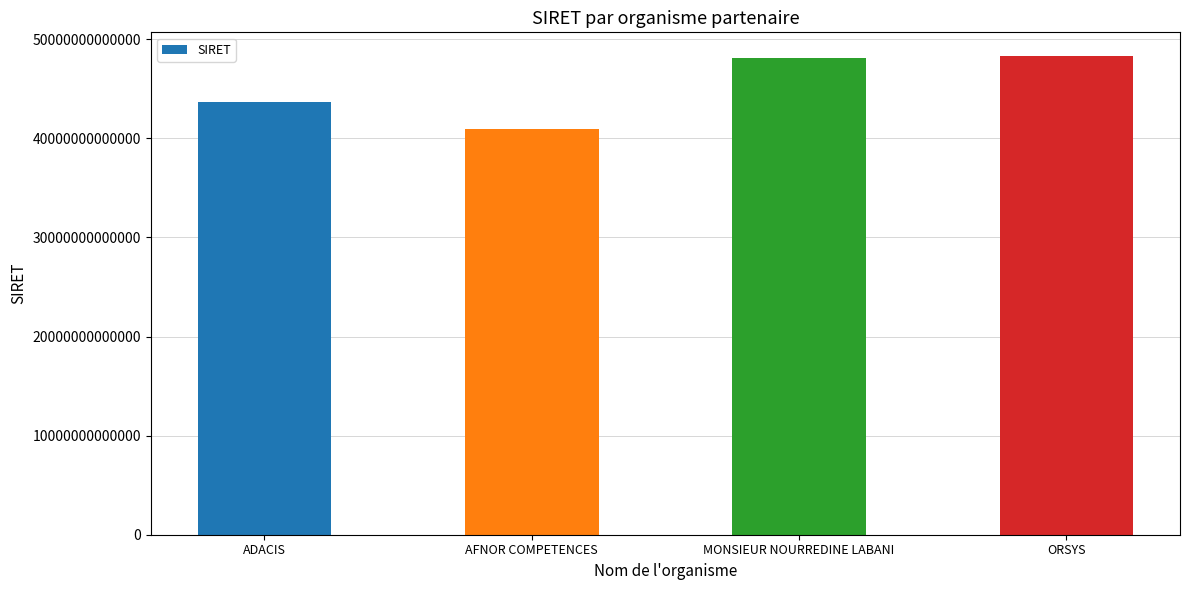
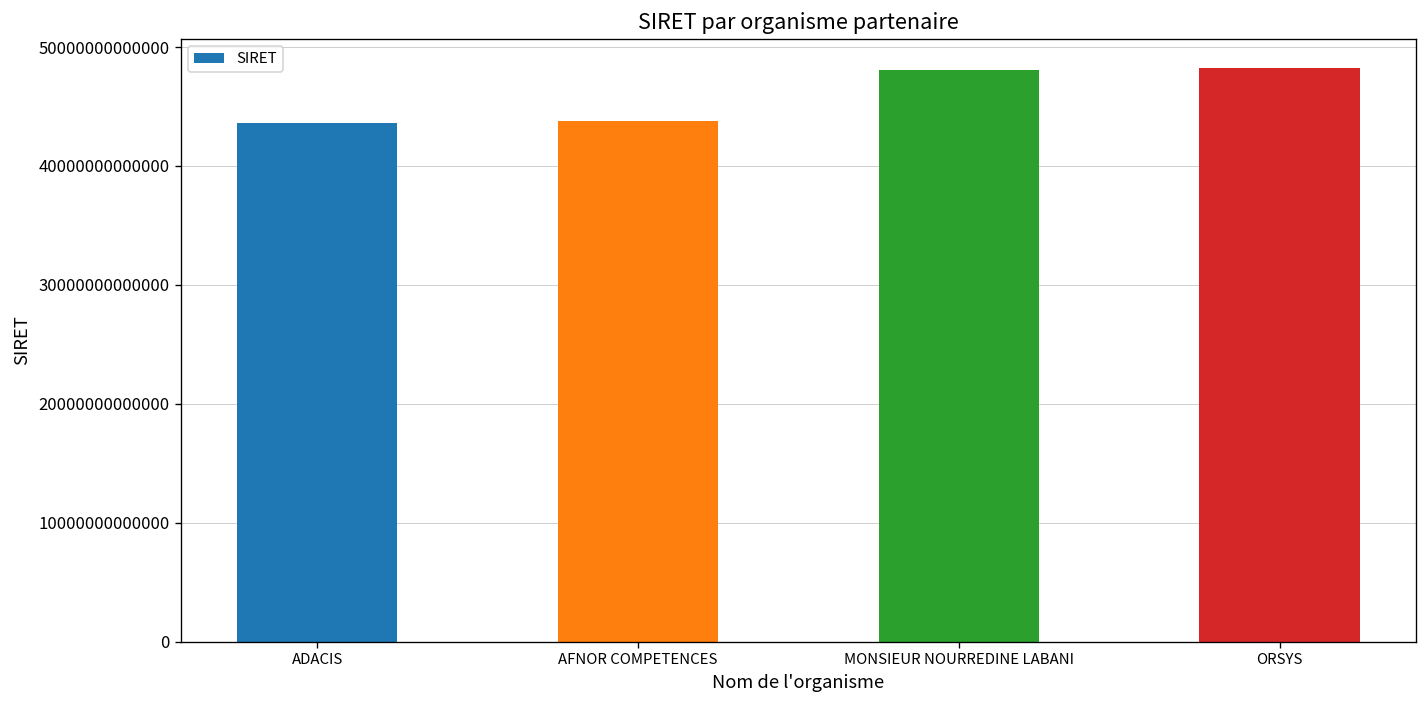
  {
    "ADACIS": 44000000000000,
-   "AFNOR COMPETENCES": 41000000000000,
+   "AFNOR COMPETENCES": 44000000000000,
    "MONSIEUR NOURREDINE LABANI": 48000000000000,
    "ORSYS": 48000000000000
  }
